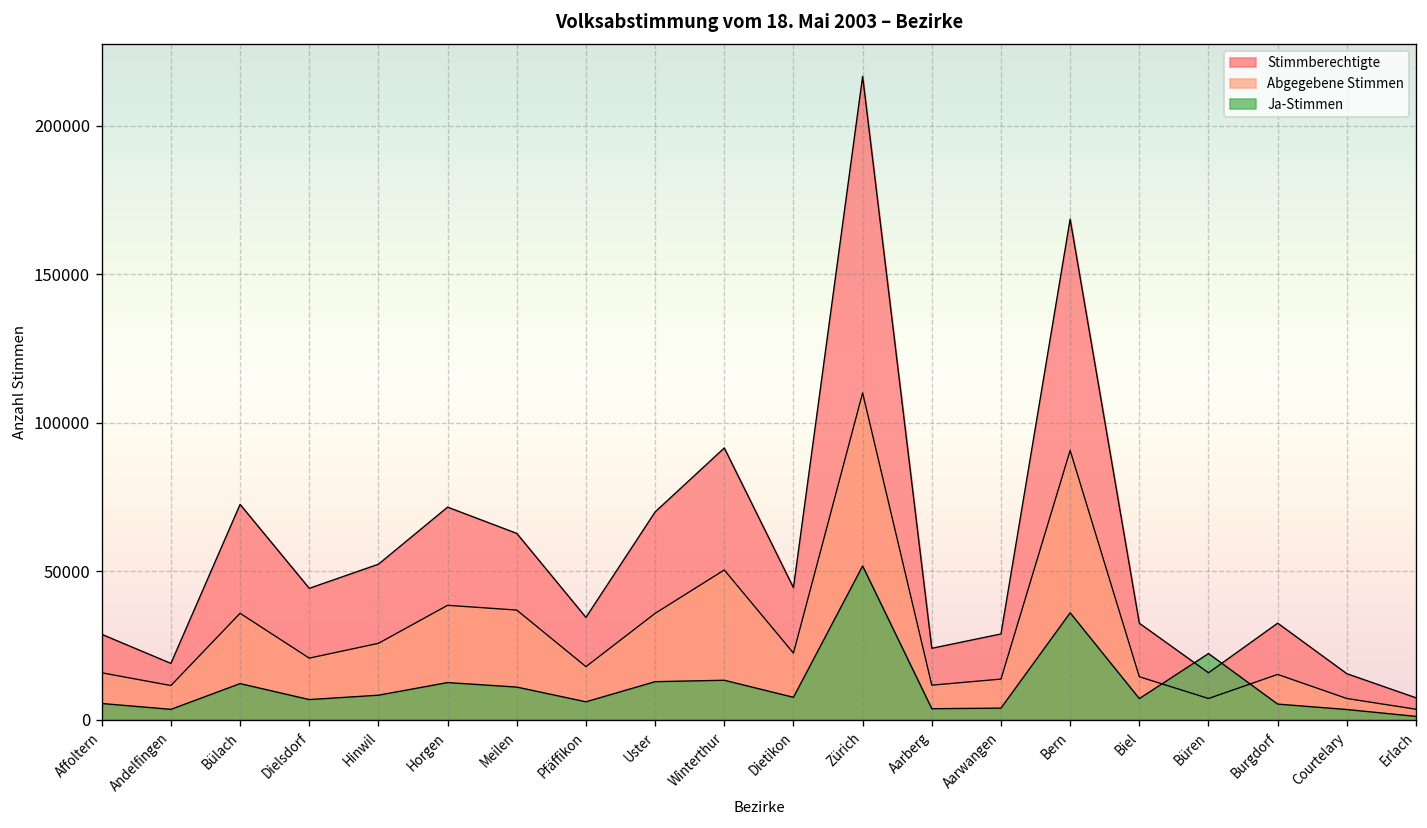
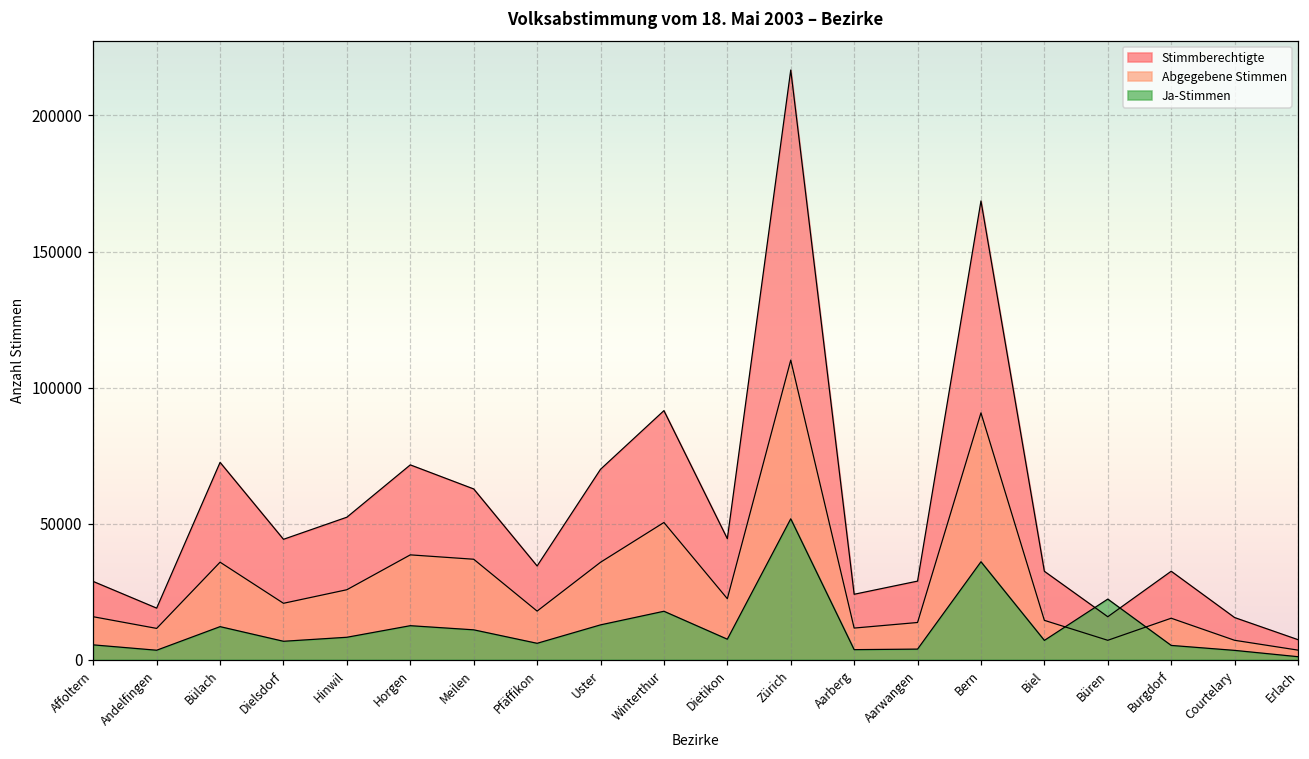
  {
    "Ja-Stimmen": {
      "Affoltern": 5000,
      "Andelfingen": 3000,
      "Bülach": 12000,
      "Dielsdorf": 7000,
      "Hinwil": 8000,
      "Horgen": 12000,
      "Meilen": 11000,
      "Pfäffikon": 6000,
      "Uster": 13000,
-     "Winterthur": 13000,
+     "Winterthur": 18000,
      "Dietikon": 7000,
      "Zürich": 52000,
      "Aarberg": 4000,
      "Aarwangen": 4000,
      "Bern": 36000,
      "Biel": 7000,
      "Büren": 22000,
      "Burgdorf": 5000,
      "Courtelary": 3000,
      "Erlach": 1000
    }
  }
